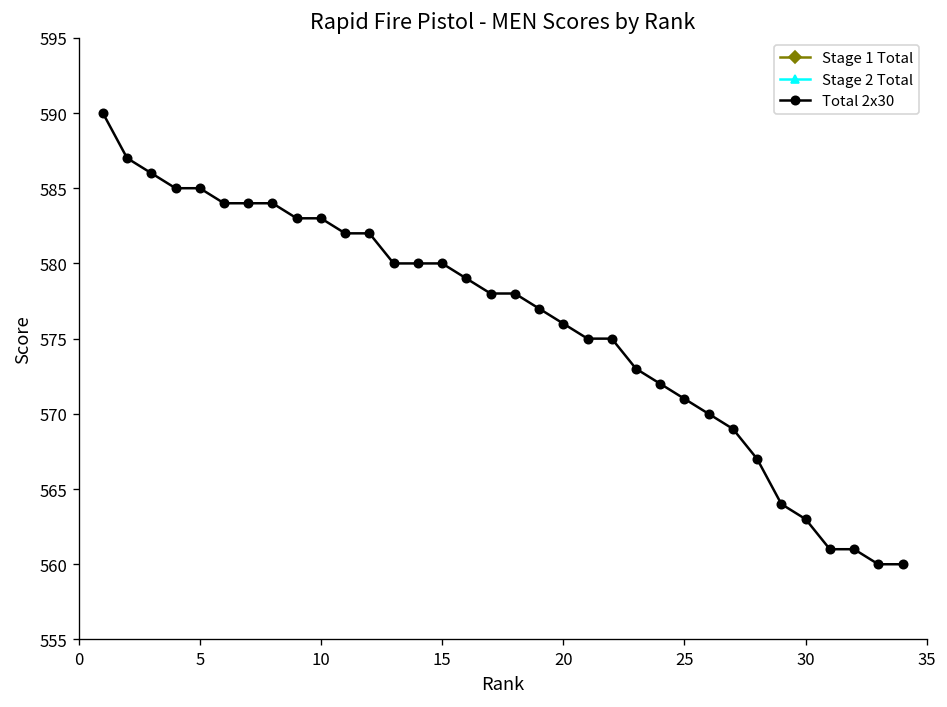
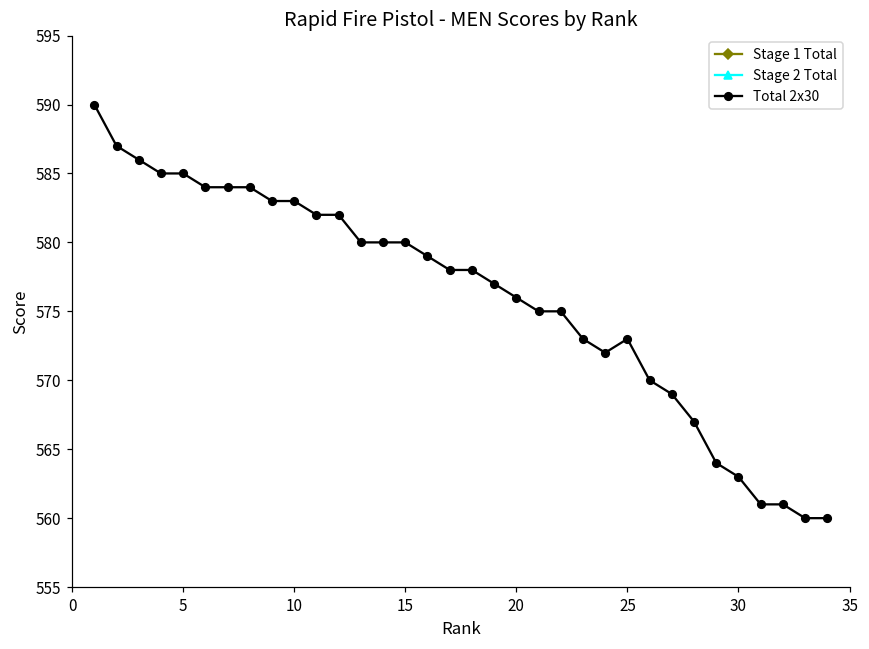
  {
    "Total 2x30": {
      "5": 585,
      "10": 583,
      "15": 580,
      "20": 576,
-     "25": 571,
+     "25": 573,
      "30": 563
    }
  }
